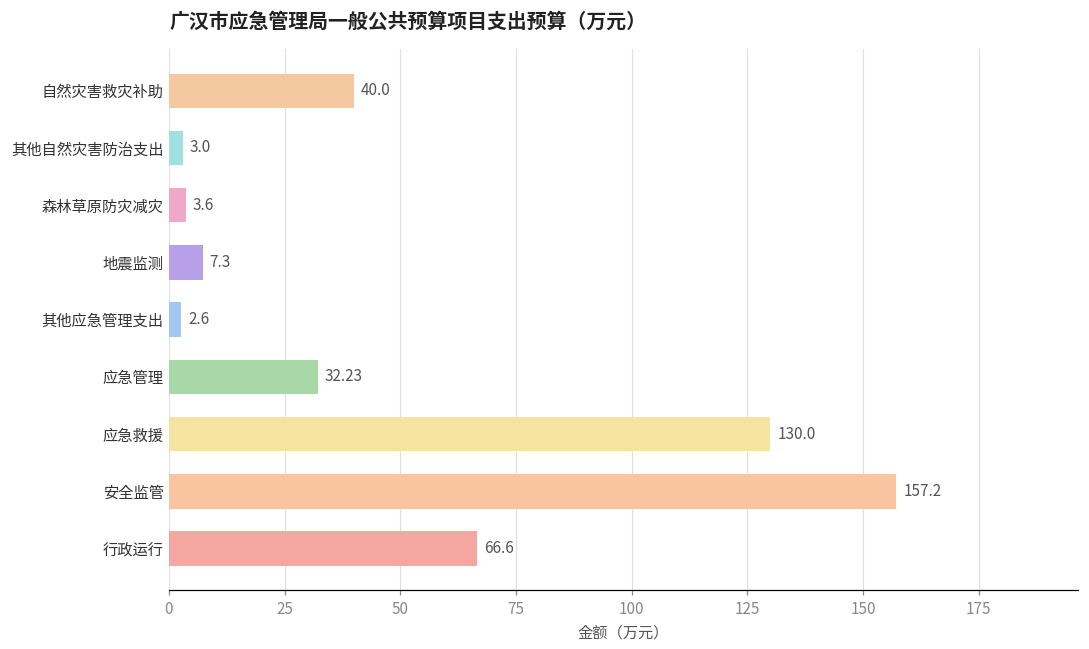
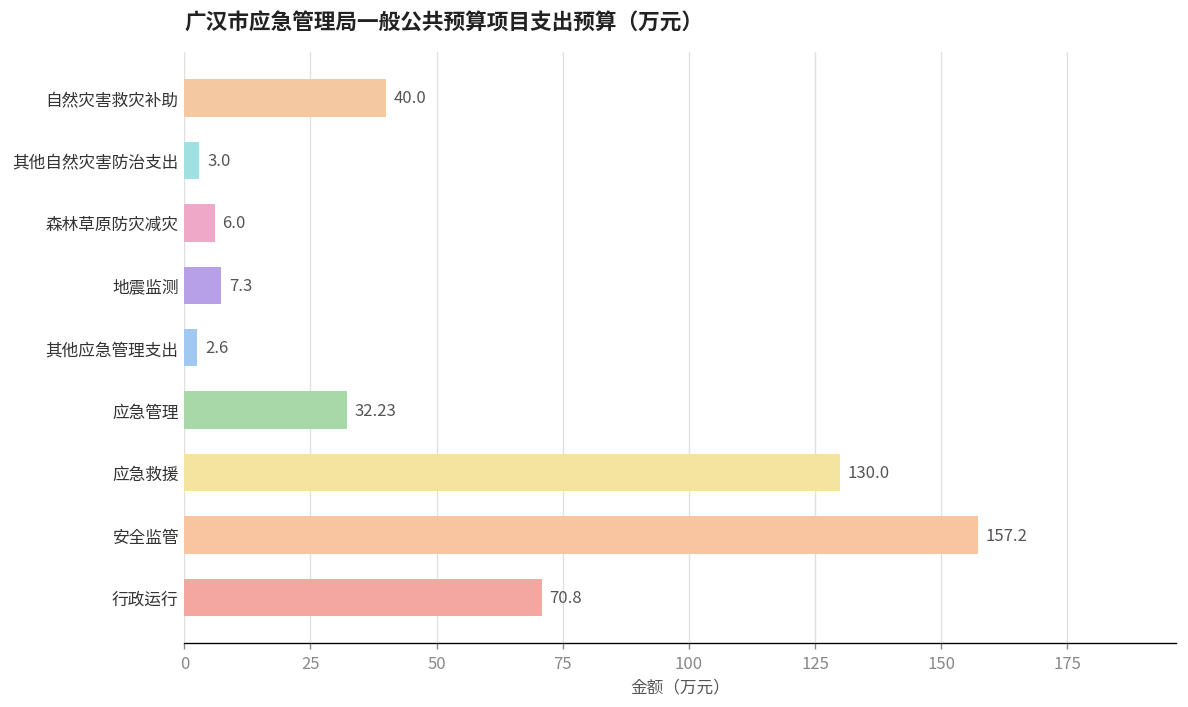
  {
    "自然灾害救灾补助": 40.0,
    "其他自然灾害防治支出": 3.0,
-   "森林草原防灾减灾": 3.6,
+   "森林草原防灾减灾": 6.0,
    "地震监测": 7.3,
    "其他应急管理支出": 2.6,
    "应急管理": 32.23,
    "应急救援": 130.0,
    "安全监管": 157.2,
-   "行政运行": 66.6
+   "行政运行": 70.8
  }
